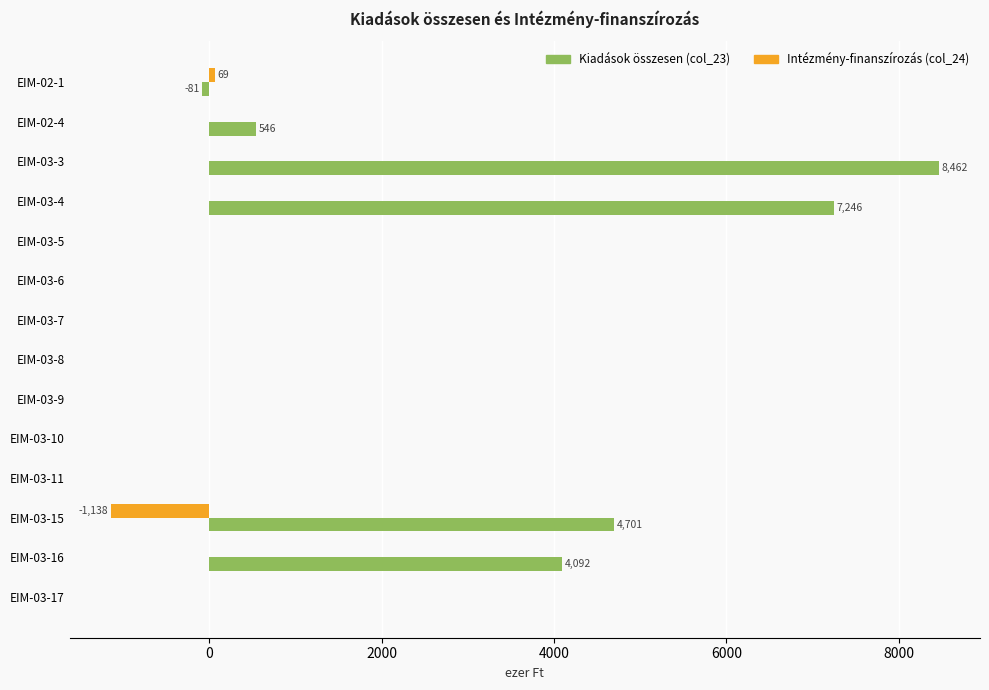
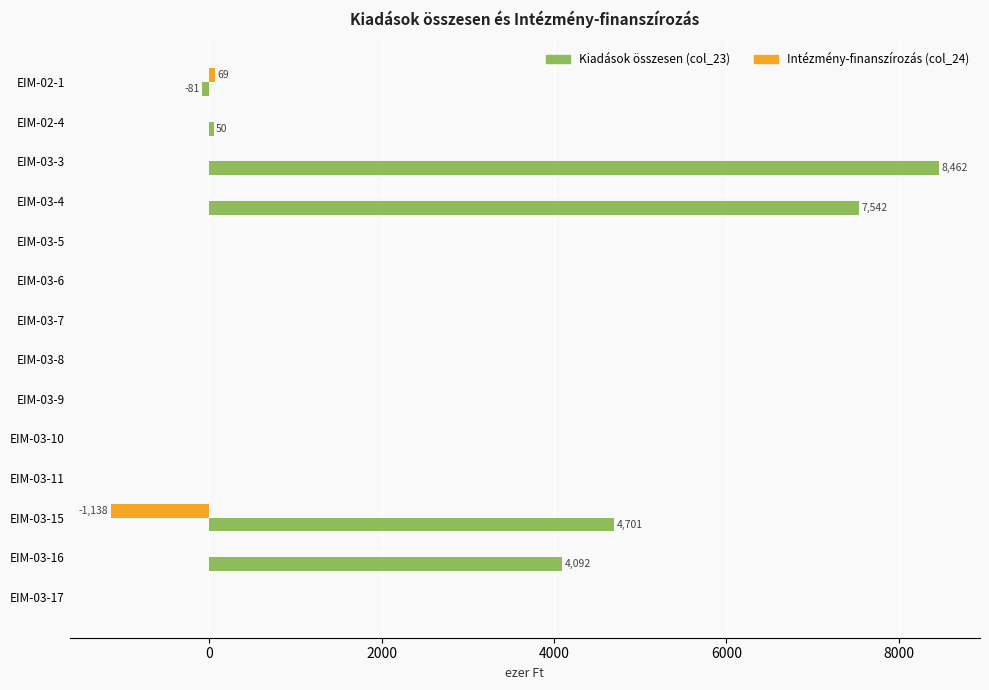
  {
    "Kiadások összesen (col_23)": {
      "EIM-02-1": "-81",
-     "EIM-02-4": "546",
+     "EIM-02-4": "50",
      "EIM-03-3": "8,462",
-     "EIM-03-4": "7,246",
+     "EIM-03-4": "7,542",
      "EIM-03-15": "4,701",
      "EIM-03-16": "4,092"
    },
    "Intézmény-finanszírozás (col_24)": {
      "EIM-02-1": "69",
      "EIM-03-15": "-1,138"
    }
  }
